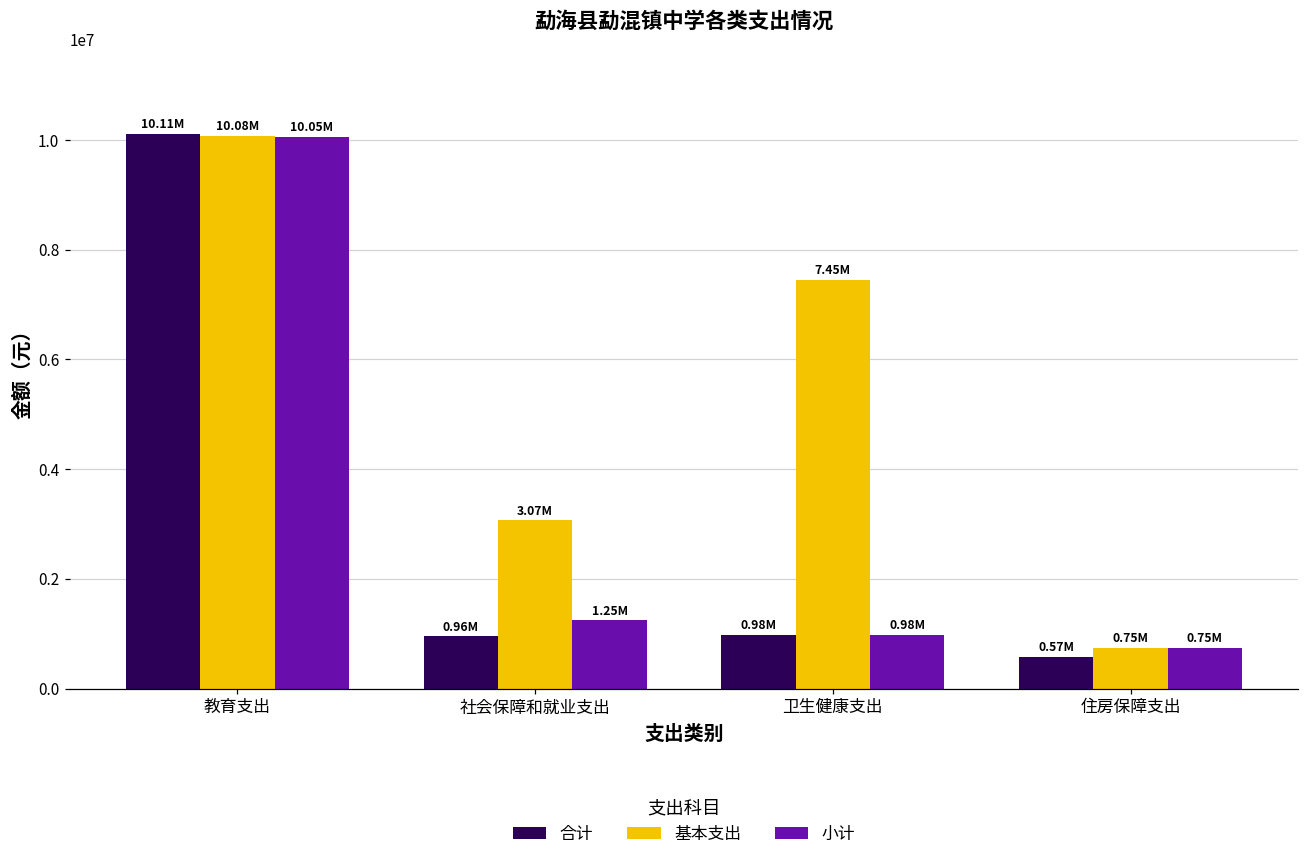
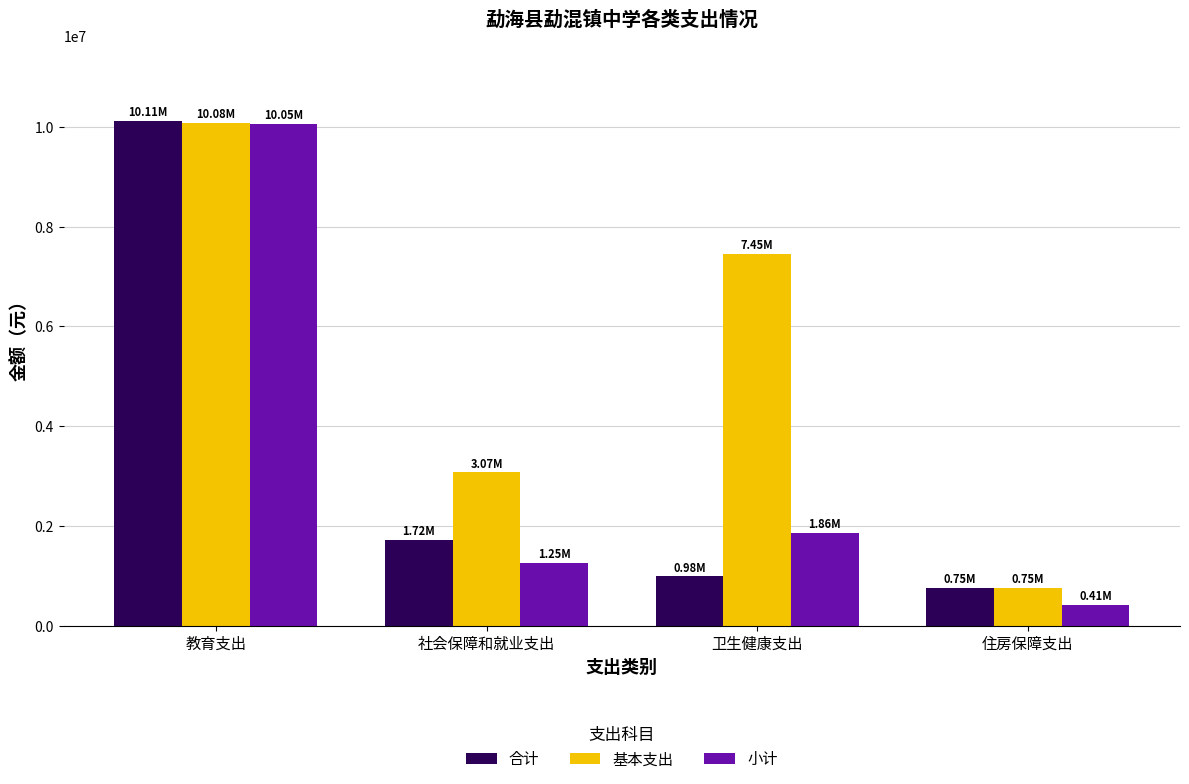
  {
    "合计": {
      "教育支出": "10.11M",
-     "社会保障和就业支出": "0.96M",
+     "社会保障和就业支出": "1.72M",
      "卫生健康支出": "0.98M",
-     "住房保障支出": "0.57M"
+     "住房保障支出": "0.75M"
    },
    "基本支出": {
      "教育支出": "10.08M",
      "社会保障和就业支出": "3.07M",
      "卫生健康支出": "7.45M",
      "住房保障支出": "0.75M"
    },
    "小计": {
      "教育支出": "10.05M",
      "社会保障和就业支出": "1.25M",
-     "卫生健康支出": "0.98M",
-     "住房保障支出": "0.75M"
+     "卫生健康支出": "1.86M",
+     "住房保障支出": "0.41M"
    }
  }
